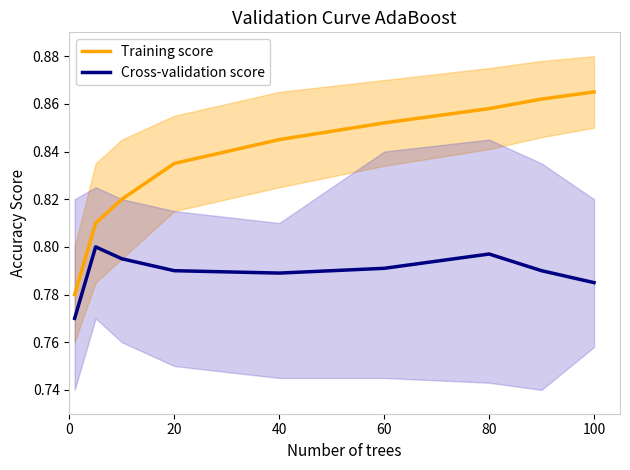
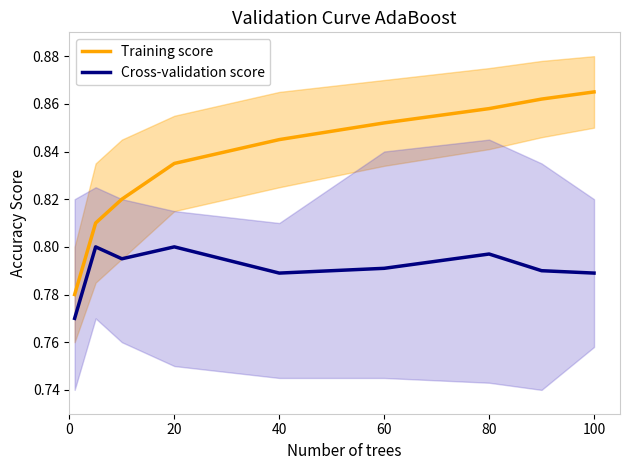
  {
    "Cross-validation score": {
-     "20": 0.79,
+     "20": 0.80,
      "40": 0.789,
      "60": 0.791,
      "80": 0.797,
-     "100": 0.785
+     "100": 0.789
    }
  }
